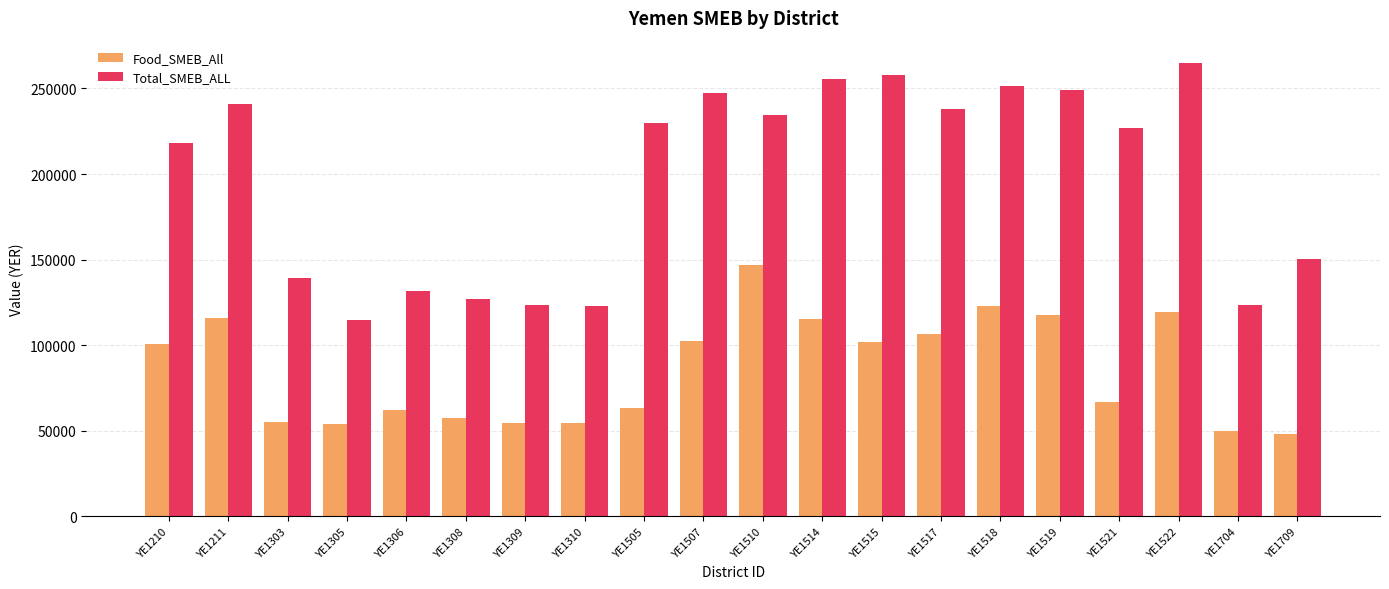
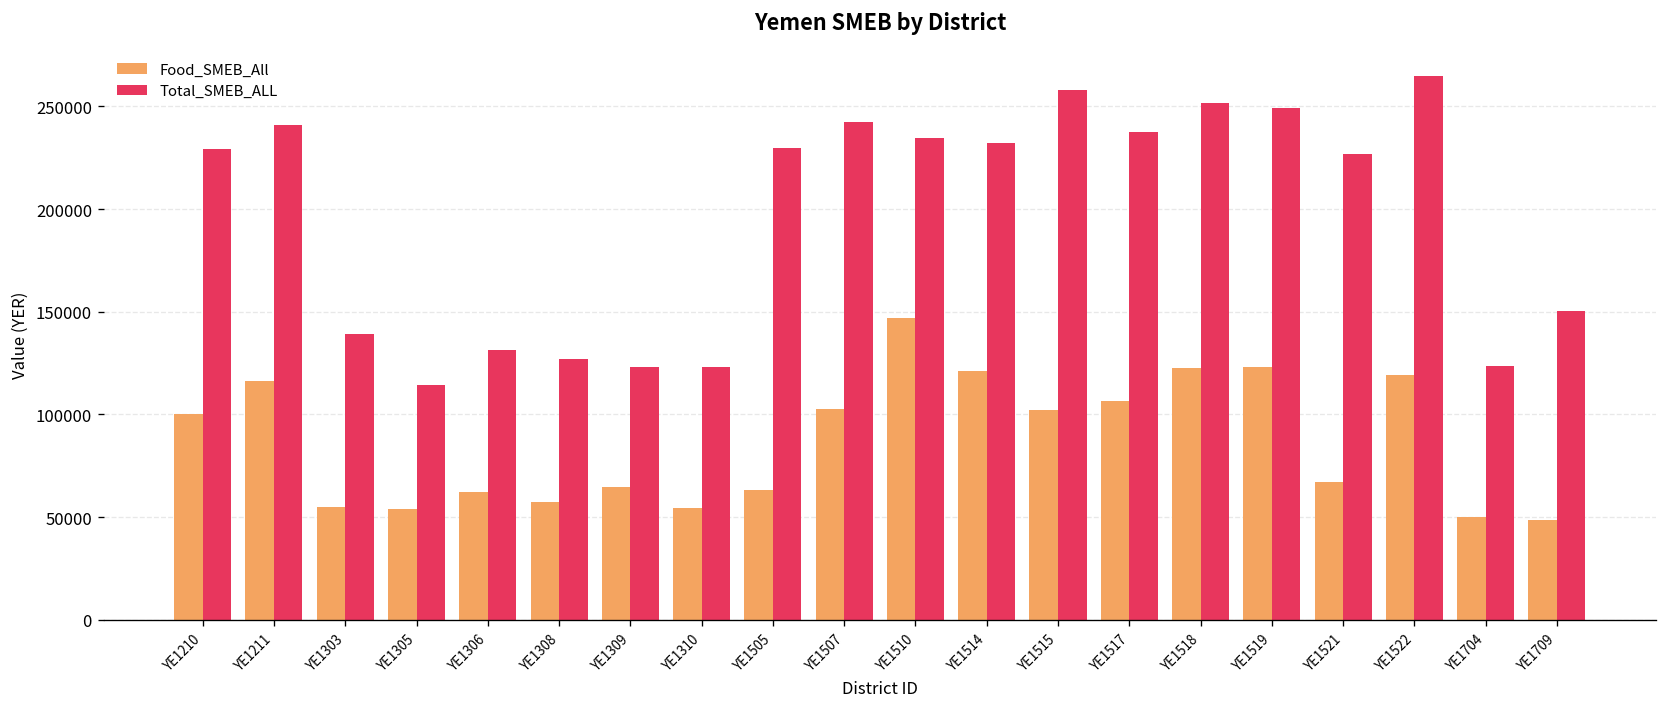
  {
    "Food_SMEB_All": {
      "YE1210": 100000,
      "YE1211": 116000,
      "YE1303": 55000,
      "YE1305": 54000,
      "YE1306": 62000,
      "YE1308": 57000,
-     "YE1309": 55000,
+     "YE1309": 65000,
      "YE1310": 54000,
      "YE1505": 63000,
      "YE1507": 103000,
      "YE1510": 147000,
-     "YE1514": 115000,
+     "YE1514": 121000,
      "YE1515": 102000,
      "YE1517": 107000,
      "YE1518": 123000,
-     "YE1519": 117000,
+     "YE1519": 123000,
      "YE1521": 67000,
      "YE1522": 119000,
      "YE1704": 50000,
      "YE1709": 48000
    },
    "Total_SMEB_ALL": {
-     "YE1210": 218000,
+     "YE1210": 229000,
      "YE1211": 241000,
      "YE1303": 139000,
      "YE1305": 115000,
      "YE1306": 132000,
      "YE1308": 127000,
      "YE1309": 123000,
      "YE1310": 123000,
      "YE1505": 230000,
-     "YE1507": 247000,
+     "YE1507": 242000,
      "YE1510": 235000,
-     "YE1514": 255000,
+     "YE1514": 232000,
      "YE1515": 258000,
      "YE1517": 238000,
      "YE1518": 251000,
      "YE1519": 249000,
      "YE1521": 227000,
      "YE1522": 265000,
      "YE1704": 123000,
      "YE1709": 150000
    }
  }
